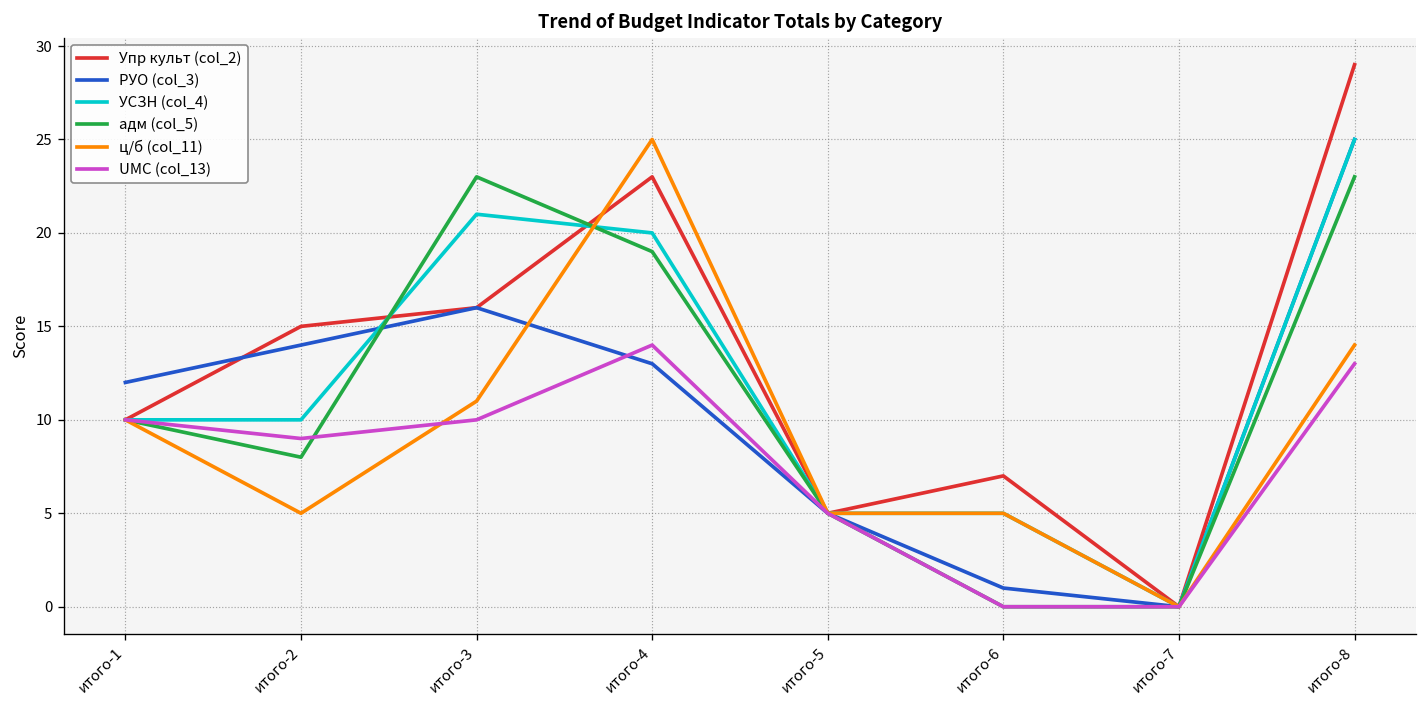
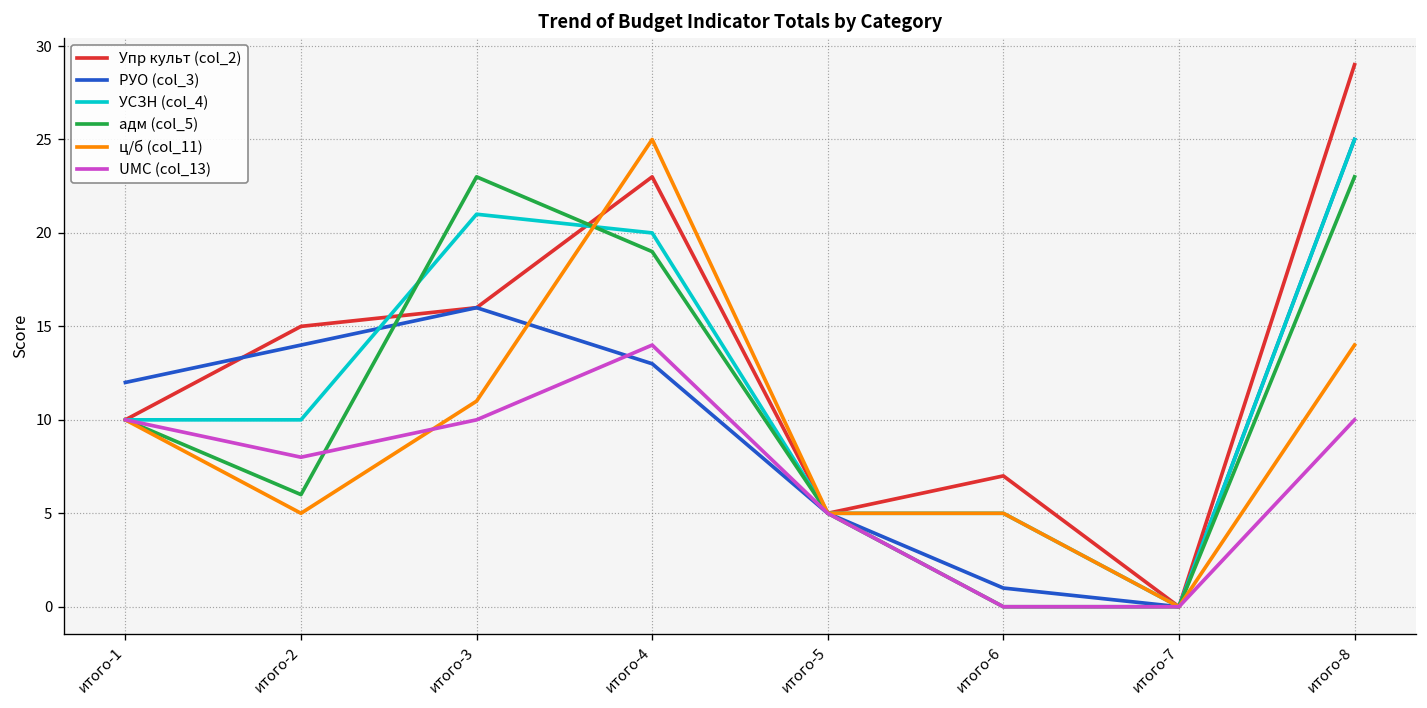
  {
    "Упр культ (col_2)": {
      "итого-2": 15,
      "итого-4": 23,
      "итого-6": 7,
      "итого-8": 29
    },
    "РУО (col_3)": {
      "итого-1": 12,
      "итого-2": 14,
      "итого-4": 13,
      "итого-6": 1
    },
    "УСЗН (col_4)": {
      "итого-2": 10,
      "итого-3": 21,
      "итого-4": 20
    },
    "адм (col_5)": {
-     "итого-2": 8,
+     "итого-2": 6,
      "итого-3": 23,
      "итого-4": 19,
      "итого-8": 23
    },
    "ц/б (col_11)": {
      "итого-2": 5,
      "итого-3": 11,
      "итого-4": 25,
      "итого-8": 14
    },
    "UМС (col_13)": {
-     "итого-2": 9,
+     "итого-2": 8,
      "итого-3": 10,
      "итого-4": 14,
-     "итого-8": 13
+     "итого-8": 10
    }
  }
